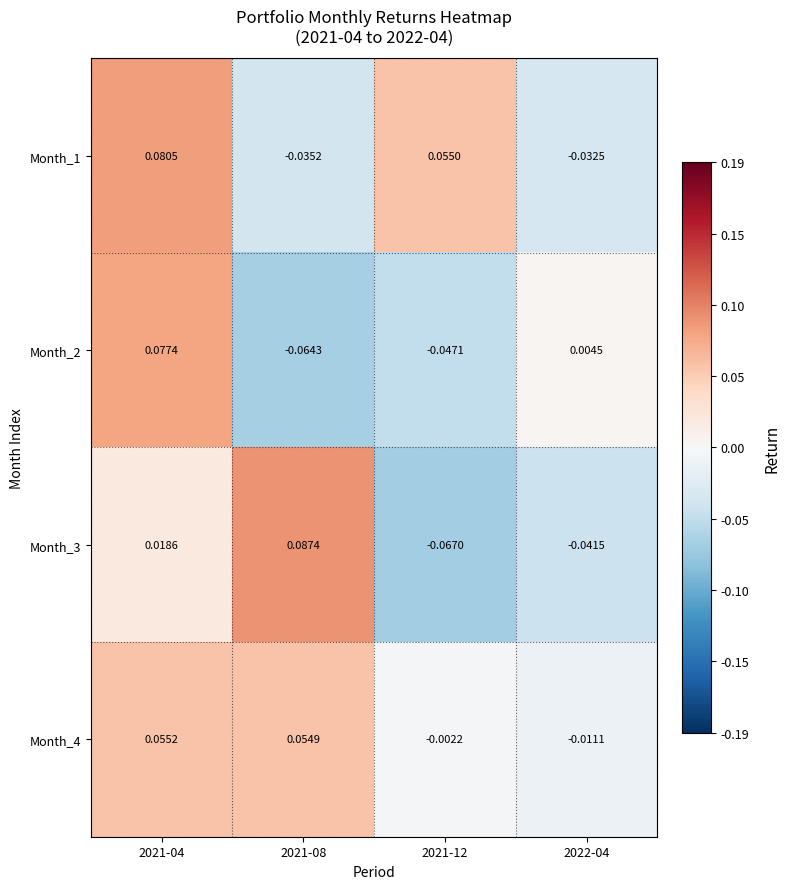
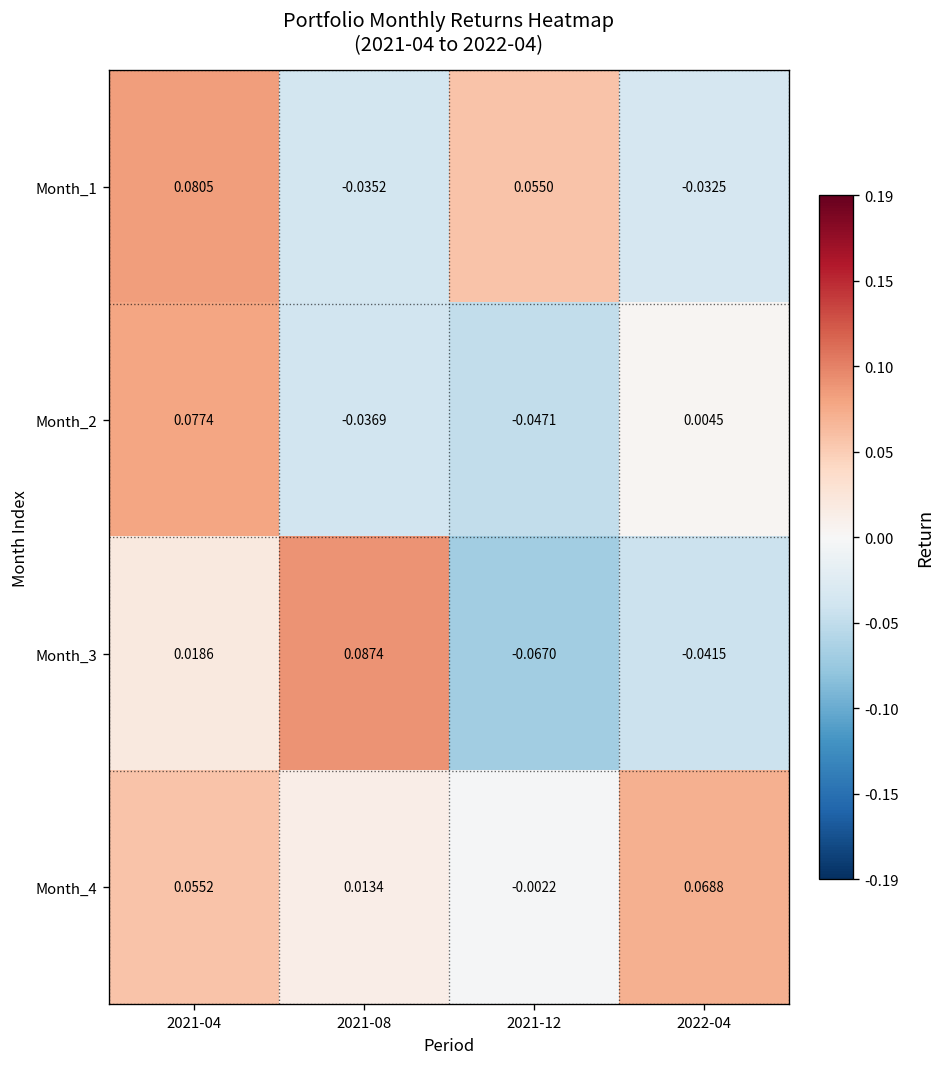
  {
    "Month_1": {
      "2021-04": 0.0805,
      "2021-08": -0.0352,
      "2021-12": 0.0550,
      "2022-04": -0.0325
    },
    "Month_2": {
      "2021-04": 0.0774,
-     "2021-08": -0.0643,
+     "2021-08": -0.0369,
      "2021-12": -0.0471,
      "2022-04": 0.0045
    },
    "Month_3": {
      "2021-04": 0.0186,
      "2021-08": 0.0874,
      "2021-12": -0.0670,
      "2022-04": -0.0415
    },
    "Month_4": {
      "2021-04": 0.0552,
-     "2021-08": 0.0549,
+     "2021-08": 0.0134,
      "2021-12": -0.0022,
-     "2022-04": -0.0111
+     "2022-04": 0.0688
    }
  }
